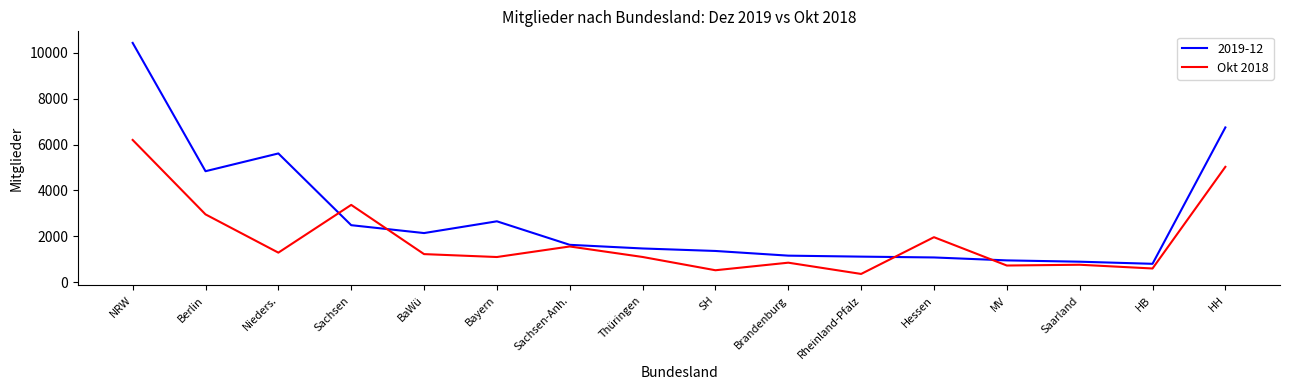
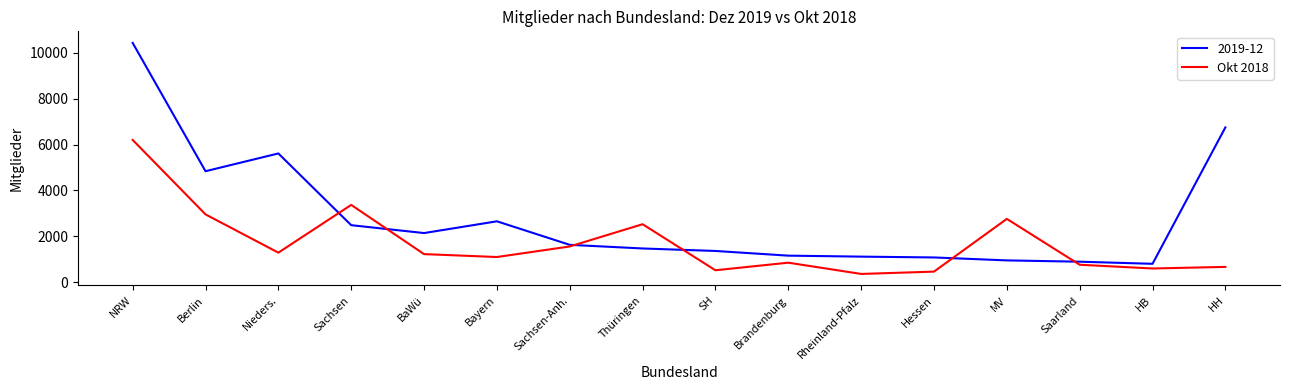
  {
    "2019-12": {
      "NRW": 10400,
      "Berlin": 4800,
      "Nieders.": 5600,
      "Sachsen": 2500,
      "BaWü": 2100,
      "Bayern": 2700,
      "Thüringen": 1500,
      "SH": 1400,
      "Brandenburg": 1200,
      "Rheinland-Pfalz": 1100,
      "Hessen": 1100,
      "MV": 900,
      "Saarland": 900,
      "HB": 800,
      "HH": 6700
    },
    "Okt 2018": {
      "NRW": 6200,
      "Berlin": 3000,
      "Nieders.": 1300,
      "Sachsen": 3400,
      "BaWü": 1200,
      "Bayern": 1100,
-     "Thüringen": 1100,
+     "Thüringen": 2500,
      "SH": 500,
      "Brandenburg": 800,
      "Rheinland-Pfalz": 400,
-     "Hessen": 2000,
-     "MV": 700,
+     "Hessen": 500,
+     "MV": 2800,
      "Saarland": 800,
      "HB": 600,
-     "HH": 5000
+     "HH": 700
    }
  }
